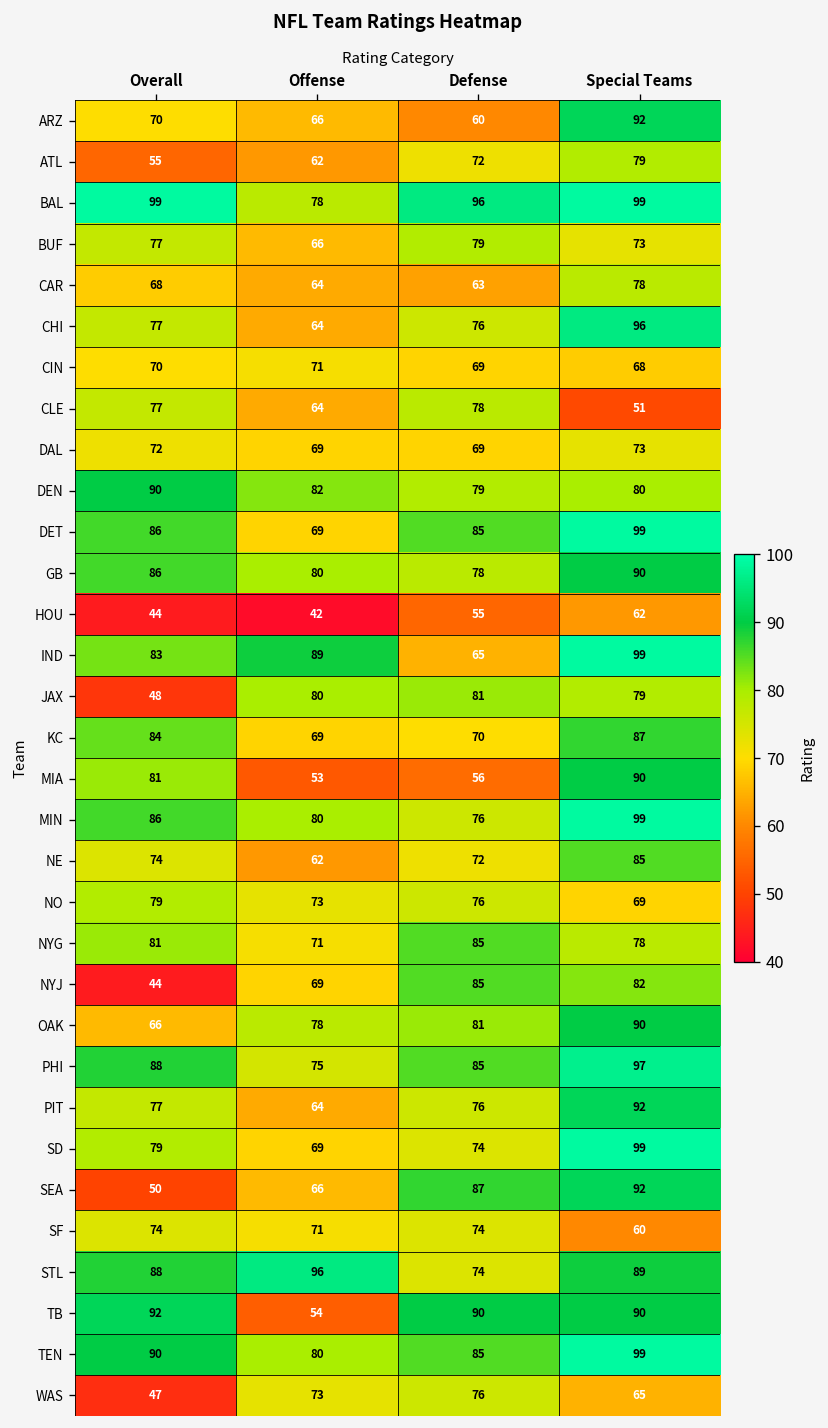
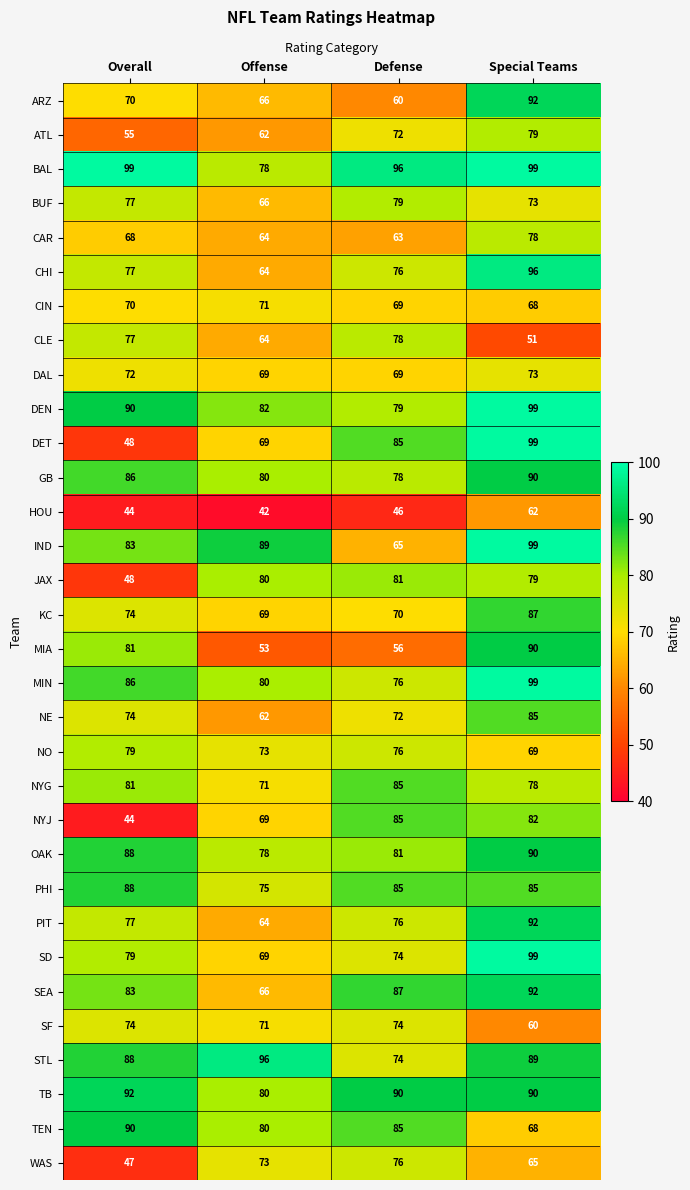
  {
    "ARZ": {
      "Overall": 70,
      "Offense": 66,
      "Defense": 60,
      "Special Teams": 92
    },
    "ATL": {
      "Overall": 55,
      "Offense": 62,
      "Defense": 72,
      "Special Teams": 79
    },
    "BAL": {
      "Overall": 99,
      "Offense": 78,
      "Defense": 96,
      "Special Teams": 99
    },
    "BUF": {
      "Overall": 77,
      "Offense": 66,
      "Defense": 79,
      "Special Teams": 73
    },
    "CAR": {
      "Overall": 68,
      "Offense": 64,
      "Defense": 63,
      "Special Teams": 78
    },
    "CHI": {
      "Overall": 77,
      "Offense": 64,
      "Defense": 76,
      "Special Teams": 96
    },
    "CIN": {
      "Overall": 70,
      "Offense": 71,
      "Defense": 69,
      "Special Teams": 68
    },
    "CLE": {
      "Overall": 77,
      "Offense": 64,
      "Defense": 78,
      "Special Teams": 51
    },
    "DAL": {
      "Overall": 72,
      "Offense": 69,
      "Defense": 69,
      "Special Teams": 73
    },
    "DEN": {
      "Overall": 90,
      "Offense": 82,
      "Defense": 79,
-     "Special Teams": 80
+     "Special Teams": 99
    },
    "DET": {
-     "Overall": 86,
+     "Overall": 48,
      "Offense": 69,
      "Defense": 85,
      "Special Teams": 99
    },
    "GB": {
      "Overall": 86,
      "Offense": 80,
      "Defense": 78,
      "Special Teams": 90
    },
    "HOU": {
      "Overall": 44,
      "Offense": 42,
-     "Defense": 55,
+     "Defense": 46,
      "Special Teams": 62
    },
    "IND": {
      "Overall": 83,
      "Offense": 89,
      "Defense": 65,
      "Special Teams": 99
    },
    "JAX": {
      "Overall": 48,
      "Offense": 80,
      "Defense": 81,
      "Special Teams": 79
    },
    "KC": {
-     "Overall": 84,
+     "Overall": 74,
      "Offense": 69,
      "Defense": 70,
      "Special Teams": 87
    },
    "MIA": {
      "Overall": 81,
      "Offense": 53,
      "Defense": 56,
      "Special Teams": 90
    },
    "MIN": {
      "Overall": 86,
      "Offense": 80,
      "Defense": 76,
      "Special Teams": 99
    },
    "NE": {
      "Overall": 74,
      "Offense": 62,
      "Defense": 72,
      "Special Teams": 85
    },
    "NO": {
      "Overall": 79,
      "Offense": 73,
      "Defense": 76,
      "Special Teams": 69
    },
    "NYG": {
      "Overall": 81,
      "Offense": 71,
      "Defense": 85,
      "Special Teams": 78
    },
    "NYJ": {
      "Overall": 44,
      "Offense": 69,
      "Defense": 85,
      "Special Teams": 82
    },
    "OAK": {
-     "Overall": 66,
+     "Overall": 88,
      "Offense": 78,
      "Defense": 81,
      "Special Teams": 90
    },
    "PHI": {
      "Overall": 88,
      "Offense": 75,
      "Defense": 85,
-     "Special Teams": 97
+     "Special Teams": 85
    },
    "PIT": {
      "Overall": 77,
      "Offense": 64,
      "Defense": 76,
      "Special Teams": 92
    },
    "SD": {
      "Overall": 79,
      "Offense": 69,
      "Defense": 74,
      "Special Teams": 99
    },
    "SEA": {
-     "Overall": 50,
+     "Overall": 83,
      "Offense": 66,
      "Defense": 87,
      "Special Teams": 92
    },
    "SF": {
      "Overall": 74,
      "Offense": 71,
      "Defense": 74,
      "Special Teams": 60
    },
    "STL": {
      "Overall": 88,
      "Offense": 96,
      "Defense": 74,
      "Special Teams": 89
    },
    "TB": {
      "Overall": 92,
-     "Offense": 54,
+     "Offense": 80,
      "Defense": 90,
      "Special Teams": 90
    },
    "TEN": {
      "Overall": 90,
      "Offense": 80,
      "Defense": 85,
-     "Special Teams": 99
+     "Special Teams": 68
    },
    "WAS": {
      "Overall": 47,
      "Offense": 73,
      "Defense": 76,
      "Special Teams": 65
    }
  }
